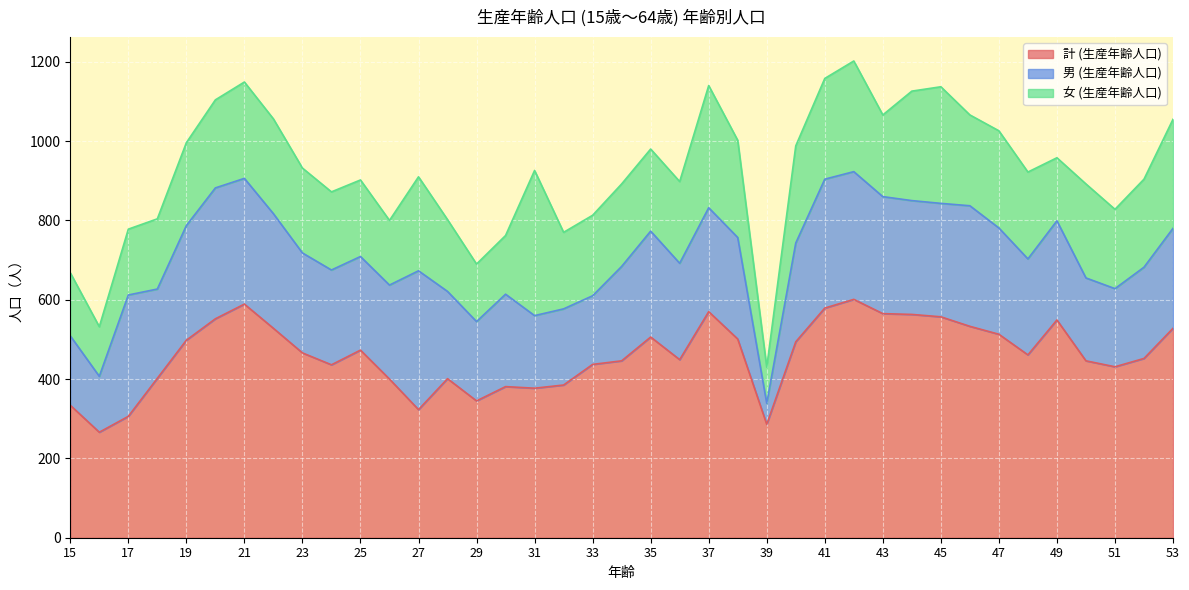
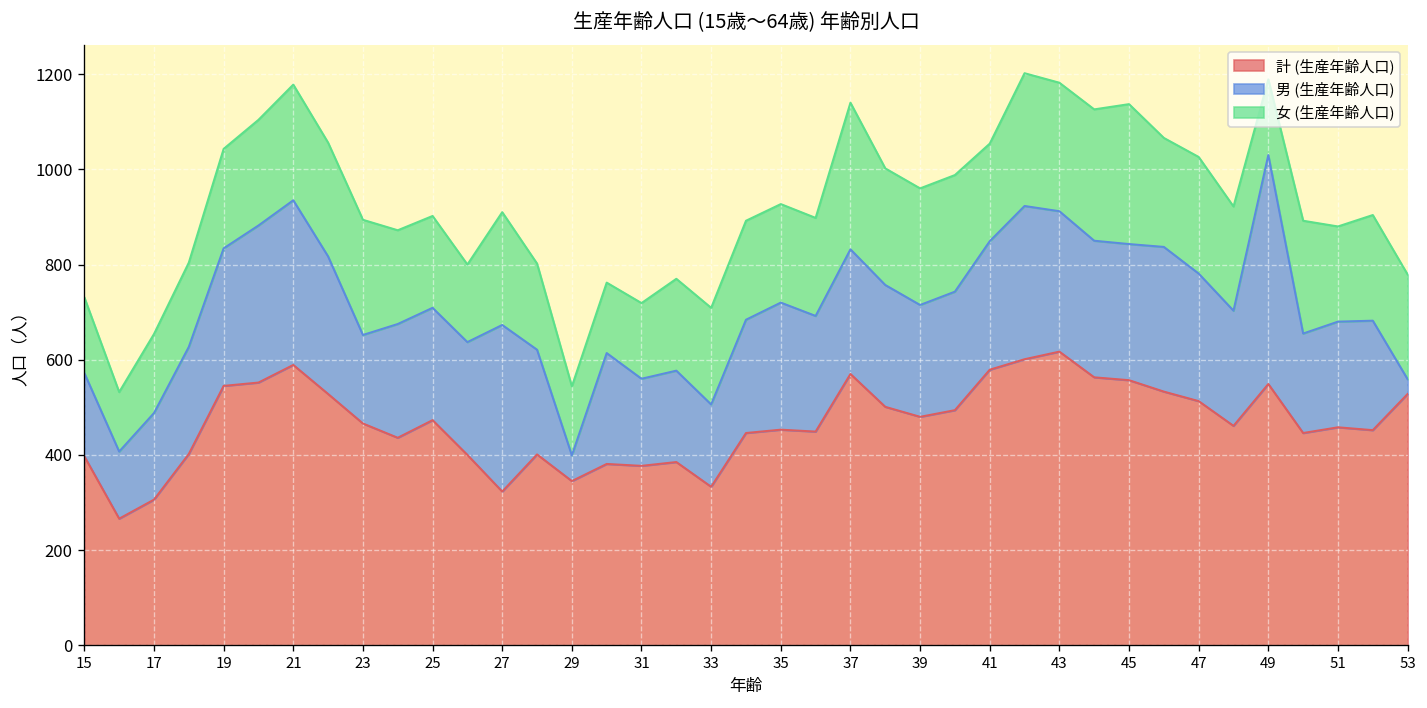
  {
    "計 (生産年齢人口)": {
-     "15": 330,
+     "15": 400,
      "17": 310,
-     "19": 500,
+     "19": 550,
      "21": 590,
      "23": 470,
      "25": 470,
      "27": 320,
      "29": 350,
      "31": 380,
-     "33": 440,
-     "35": 510,
+     "33": 330,
+     "35": 450,
      "37": 570,
-     "39": 290,
+     "39": 480,
      "41": 580,
-     "43": 570,
+     "43": 620,
      "45": 560,
      "47": 510,
      "49": 550,
-     "51": 430,
+     "51": 460,
      "53": 530
    },
    "男 (生産年齢人口)": {
      "15": 180,
-     "17": 310,
+     "17": 180,
      "19": 290,
-     "21": 320,
-     "23": 250,
+     "21": 350,
+     "23": 190,
      "25": 240,
      "27": 350,
-     "29": 200,
+     "29": 50,
      "31": 180,
      "33": 170,
      "35": 270,
      "37": 260,
-     "39": 50,
-     "41": 330,
+     "39": 240,
+     "41": 270,
      "43": 300,
      "45": 290,
      "47": 270,
-     "49": 250,
-     "51": 200,
-     "53": 250
+     "49": 480,
+     "51": 220,
+     "53": 30
    },
    "女 (生産年齢人口)": {
      "15": 160,
      "17": 170,
      "19": 210,
      "21": 240,
-     "23": 210,
+     "23": 240,
      "25": 190,
      "27": 240,
      "29": 150,
-     "31": 370,
+     "31": 160,
      "33": 200,
      "35": 210,
      "37": 310,
-     "39": 90,
-     "41": 250,
-     "43": 210,
+     "39": 250,
+     "41": 210,
+     "43": 270,
      "45": 290,
      "47": 250,
      "51": 200,
-     "53": 280
+     "53": 220
    }
  }
